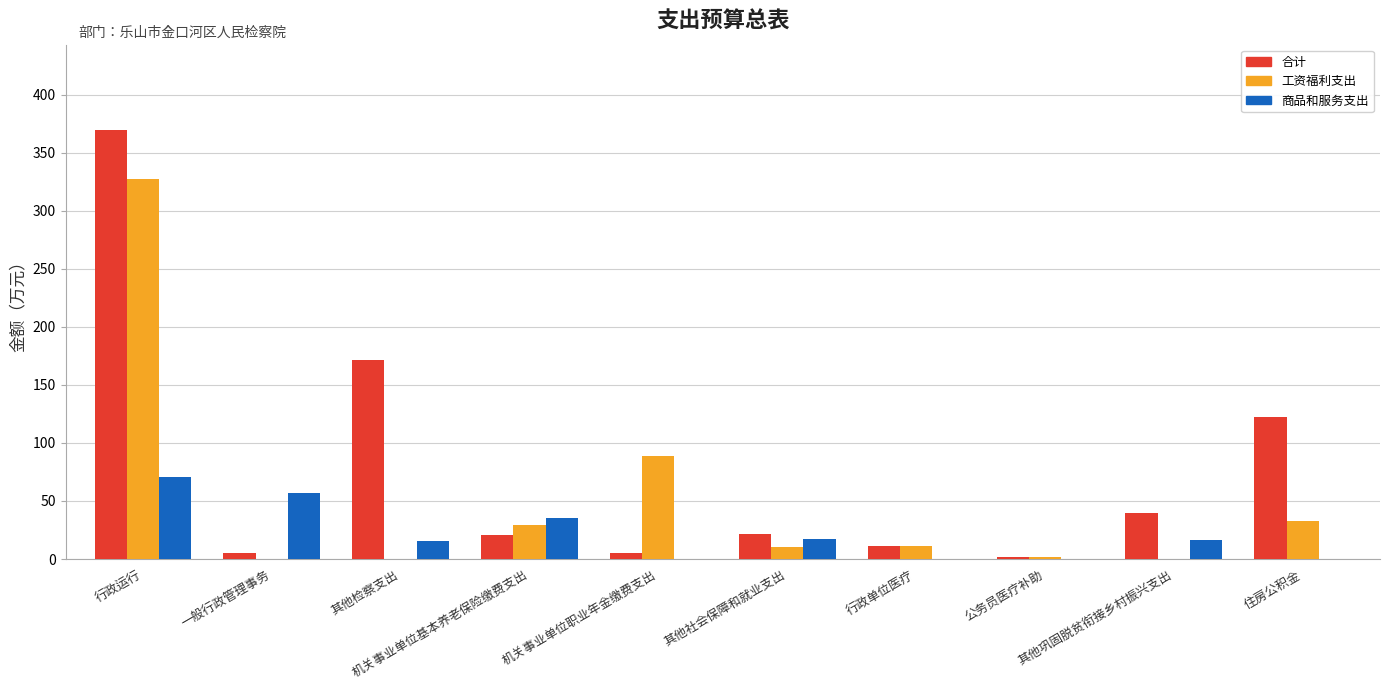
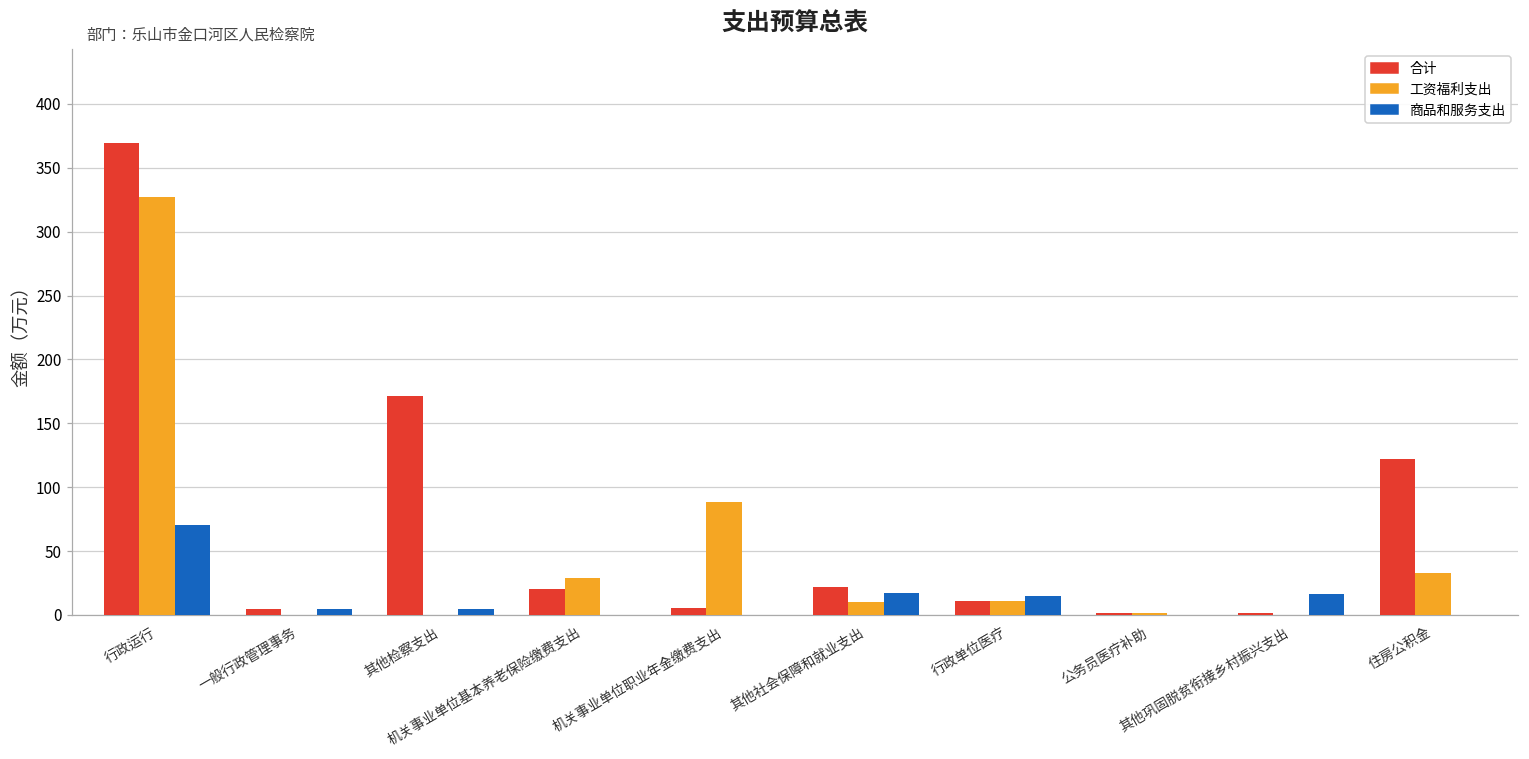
  {
    "合计": {
      "行政运行": 369,
      "一般行政管理事务": 5,
      "其他检察支出": 171,
      "机关事业单位基本养老保险缴费支出": 21,
      "机关事业单位职业年金缴费支出": 6,
      "其他社会保障和就业支出": 22,
      "行政单位医疗": 11,
-     "其他巩固脱贫衔接乡村振兴支出": 39,
+     "其他巩固脱贫衔接乡村振兴支出": 2,
      "住房公积金": 122
    },
    "工资福利支出": {
      "行政运行": 327,
      "一般行政管理事务": 0,
      "其他检察支出": 0,
      "机关事业单位基本养老保险缴费支出": 29,
      "机关事业单位职业年金缴费支出": 89,
      "其他社会保障和就业支出": 10,
      "行政单位医疗": 11,
      "其他巩固脱贫衔接乡村振兴支出": 0,
      "住房公积金": 33
    },
    "商品和服务支出": {
      "行政运行": 70,
-     "一般行政管理事务": 57,
-     "其他检察支出": 15,
-     "机关事业单位基本养老保险缴费支出": 35,
+     "一般行政管理事务": 5,
+     "其他检察支出": 5,
+     "机关事业单位基本养老保险缴费支出": 0,
      "机关事业单位职业年金缴费支出": 0,
      "其他社会保障和就业支出": 17,
-     "行政单位医疗": 0,
+     "行政单位医疗": 15,
      "公务员医疗补助": 0,
      "其他巩固脱贫衔接乡村振兴支出": 16,
      "住房公积金": 0
    }
  }
